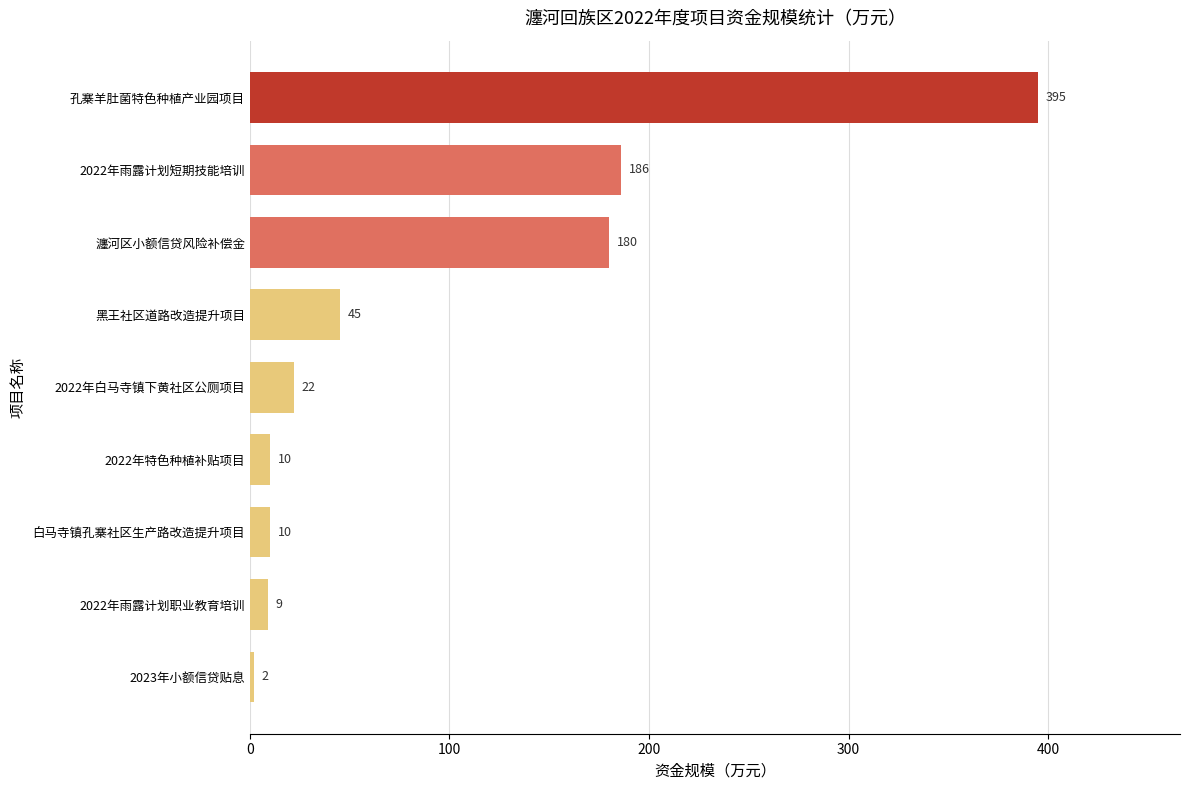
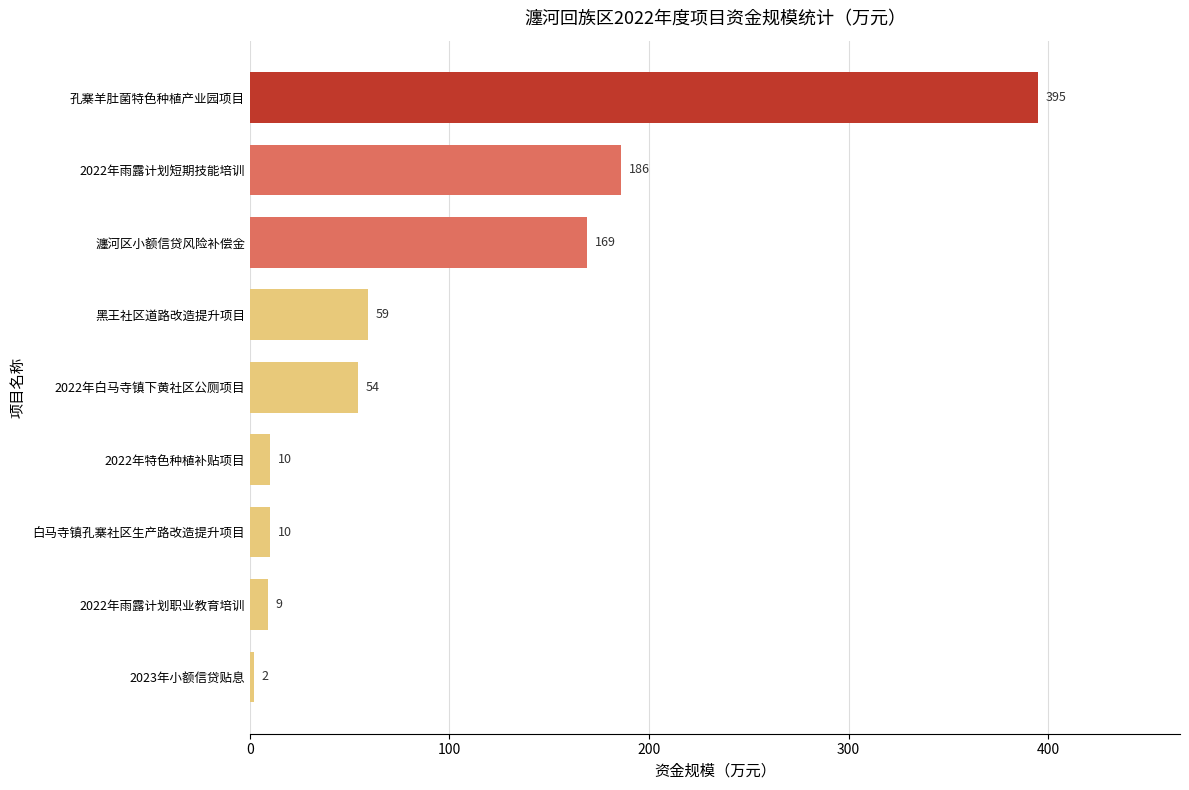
  {
    "孔寨羊肚菌特色种植产业园项目": 395,
    "2022年雨露计划短期技能培训": 186,
-   "瀍河区小额信贷风险补偿金": 180,
-   "黑王社区道路改造提升项目": 45,
-   "2022年白马寺镇下黄社区公厕项目": 22,
+   "瀍河区小额信贷风险补偿金": 169,
+   "黑王社区道路改造提升项目": 59,
+   "2022年白马寺镇下黄社区公厕项目": 54,
    "2022年特色种植补贴项目": 10,
    "白马寺镇孔寨社区生产路改造提升项目": 10,
    "2022年雨露计划职业教育培训": 9,
    "2023年小额信贷贴息": 2
  }
